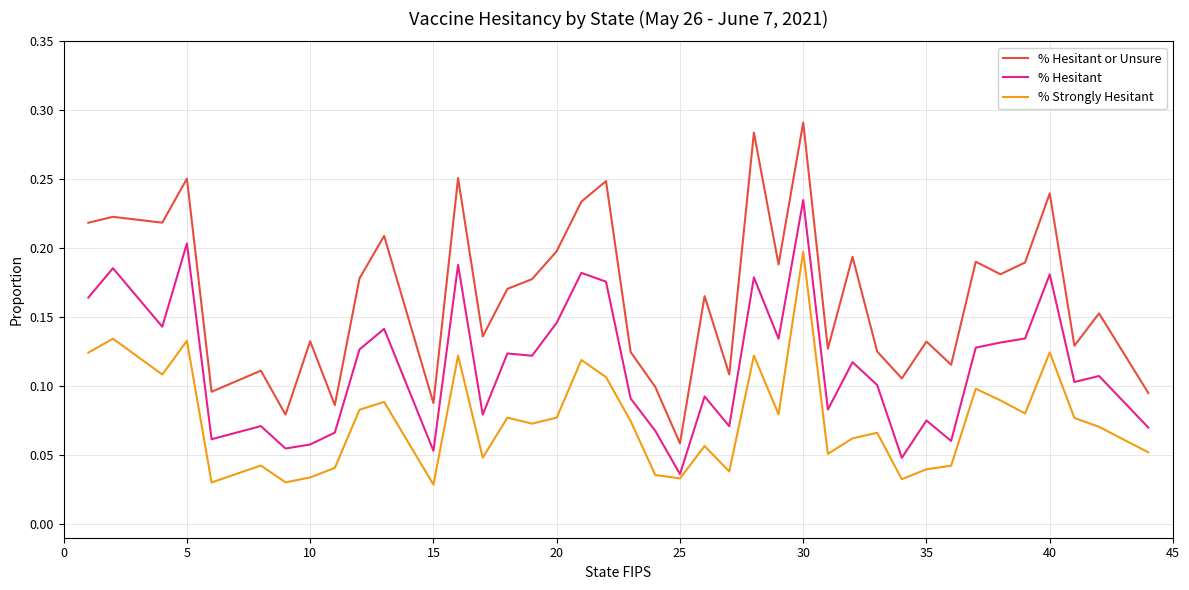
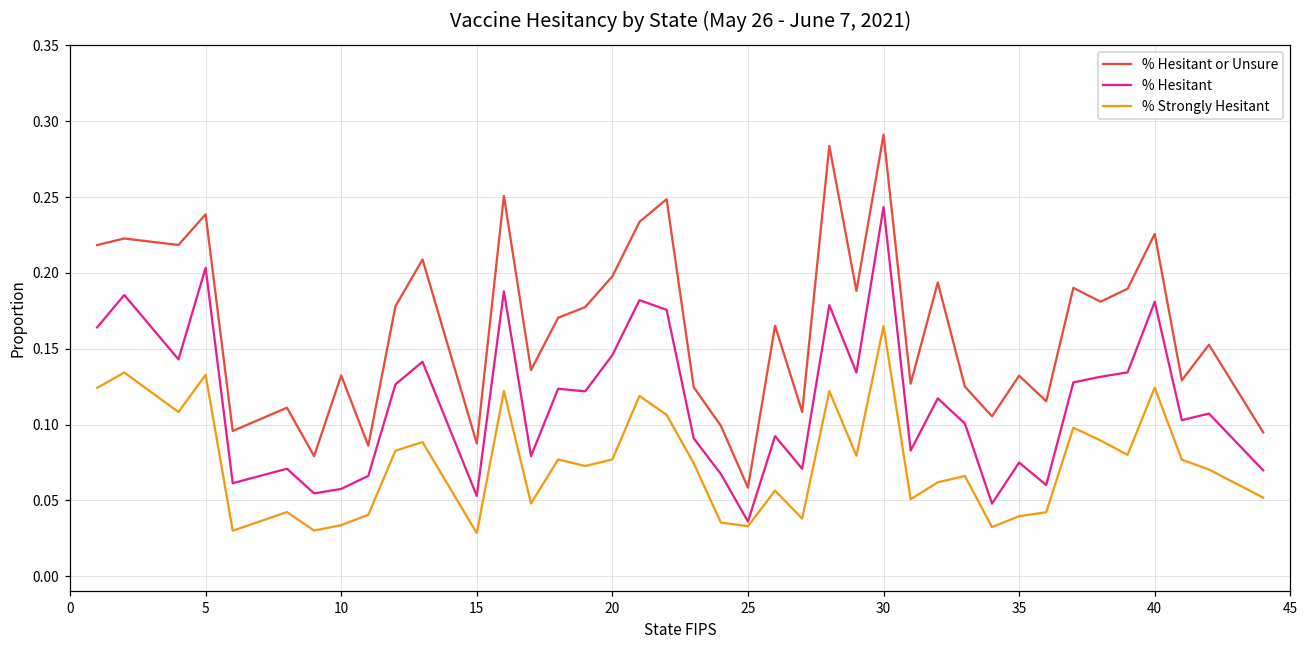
  {
    "% Hesitant or Unsure": {
-     "5": 0.250,
+     "5": 0.239,
      "10": 0.132,
      "15": 0.088,
      "20": 0.198,
      "25": 0.058,
      "30": 0.291,
      "35": 0.132,
-     "40": 0.240
+     "40": 0.226
    },
    "% Hesitant": {
      "5": 0.203,
      "10": 0.058,
      "15": 0.053,
      "20": 0.146,
      "25": 0.036,
-     "30": 0.235,
+     "30": 0.243,
      "35": 0.075,
      "40": 0.181
    },
    "% Strongly Hesitant": {
      "5": 0.133,
      "10": 0.034,
      "15": 0.028,
      "20": 0.077,
      "25": 0.033,
-     "30": 0.197,
+     "30": 0.165,
      "35": 0.040,
      "40": 0.124
    }
  }
